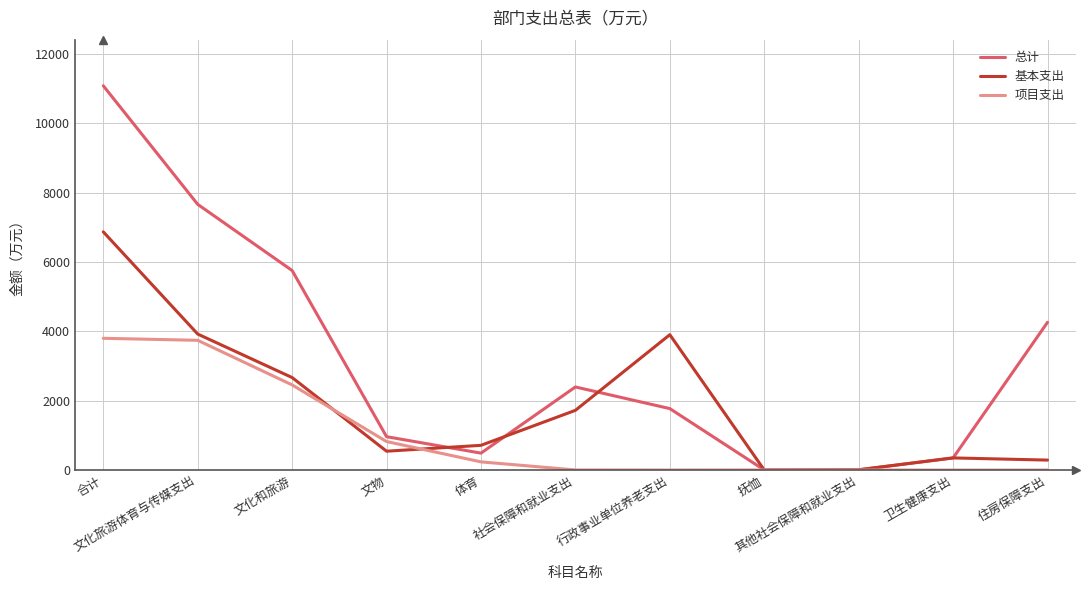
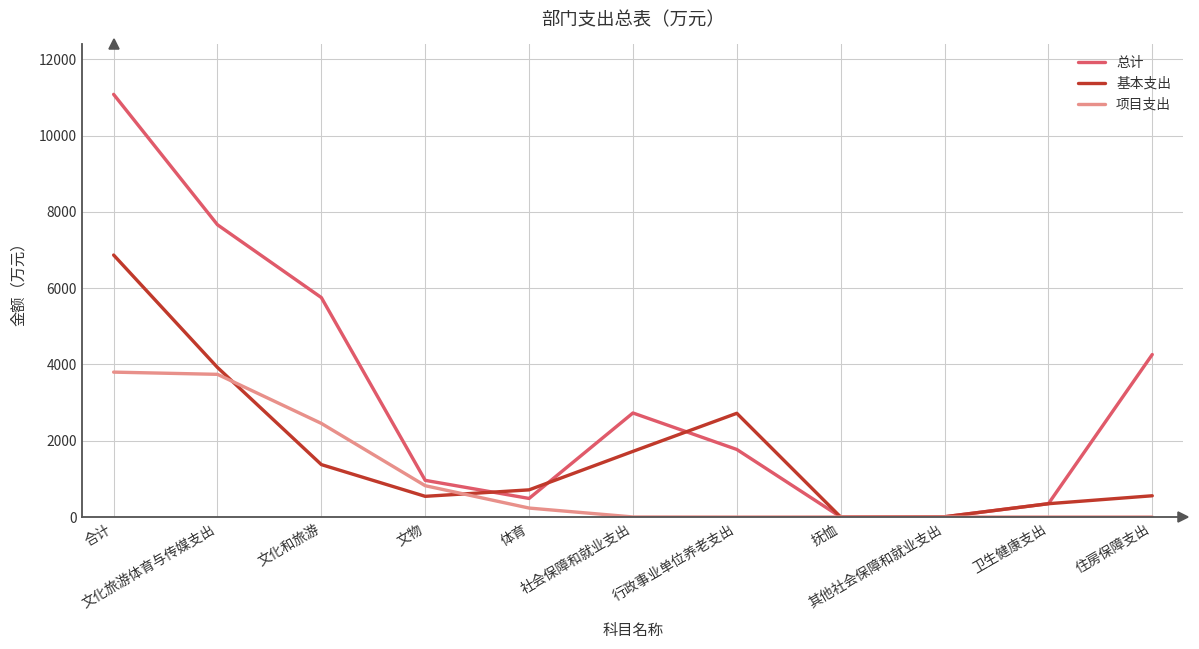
  {
    "总计": {
      "合计": 11100,
      "文化旅游体育与传媒支出": 7700,
      "文化和旅游": 5800,
      "文物": 1000,
      "体育": 500,
-     "社会保障和就业支出": 2400,
+     "社会保障和就业支出": 2700,
      "行政事业单位养老支出": 1800,
      "住房保障支出": 4300
    },
    "基本支出": {
      "合计": 6900,
      "文化旅游体育与传媒支出": 3900,
-     "文化和旅游": 2700,
+     "文化和旅游": 1400,
      "文物": 500,
      "体育": 700,
      "社会保障和就业支出": 1700,
-     "行政事业单位养老支出": 3900,
-     "住房保障支出": 300
+     "行政事业单位养老支出": 2700,
+     "住房保障支出": 600
    },
    "项目支出": {
      "合计": 3800,
      "文化旅游体育与传媒支出": 3700,
      "文化和旅游": 2500,
      "文物": 800,
      "体育": 200,
      "社会保障和就业支出": 0,
      "行政事业单位养老支出": 0,
      "卫生健康支出": 0,
      "住房保障支出": 0
    }
  }
